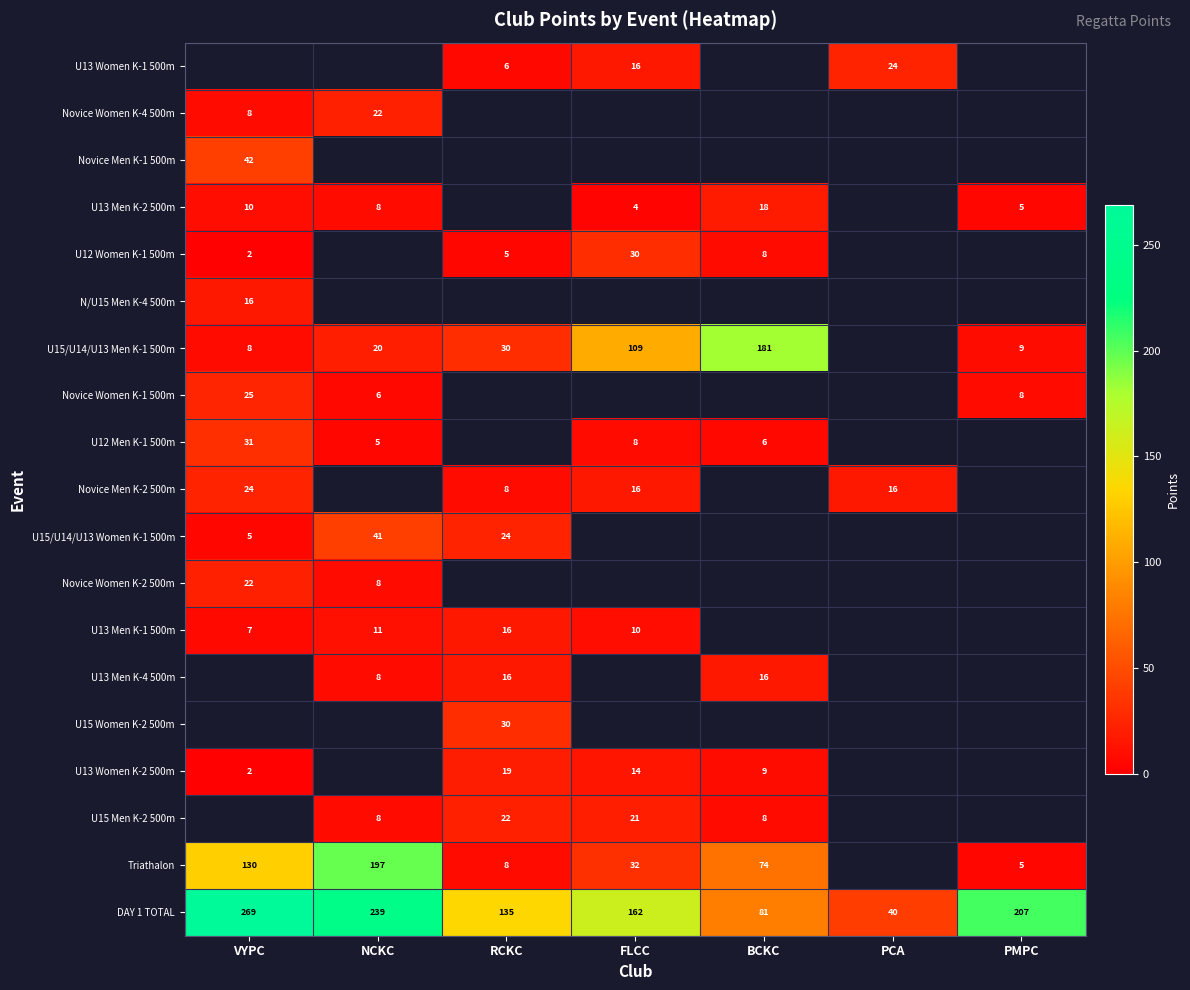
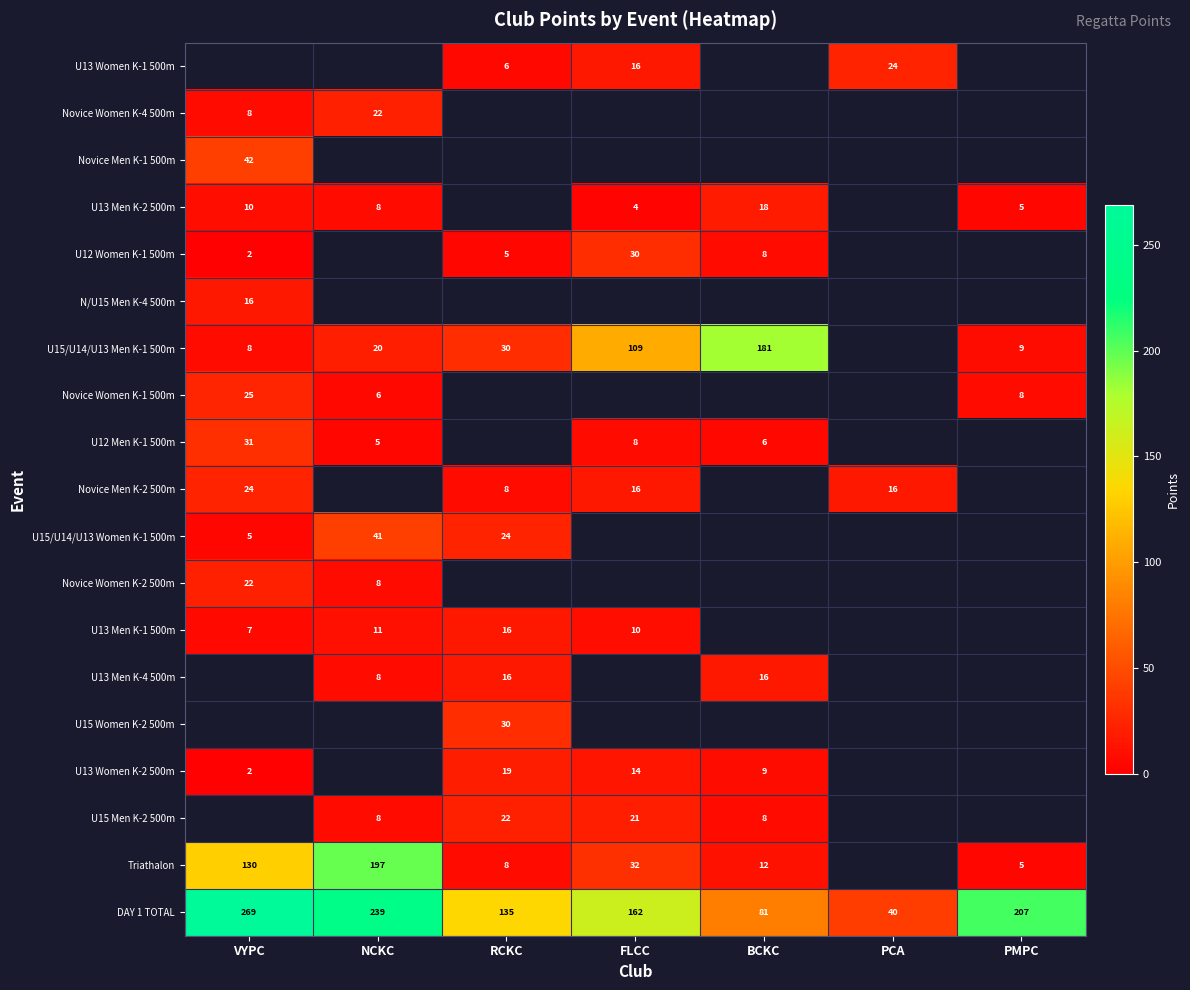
  {
    "U13 Women K-1 500m": {
      "RCKC": 6,
      "FLCC": 16,
      "PCA": 24
    },
    "Novice Women K-4 500m": {
      "VYPC": 8,
      "NCKC": 22
    },
    "Novice Men K-1 500m": {
      "VYPC": 42
    },
    "U13 Men K-2 500m": {
      "VYPC": 10,
      "NCKC": 8,
      "FLCC": 4,
      "BCKC": 18,
      "PMPC": 5
    },
    "U12 Women K-1 500m": {
      "VYPC": 2,
      "RCKC": 5,
      "FLCC": 30,
      "BCKC": 8
    },
    "N/U15 Men K-4 500m": {
      "VYPC": 16
    },
    "U15/U14/U13 Men K-1 500m": {
      "VYPC": 8,
      "NCKC": 20,
      "RCKC": 30,
      "FLCC": 109,
      "BCKC": 181,
      "PMPC": 9
    },
    "Novice Women K-1 500m": {
      "VYPC": 25,
      "NCKC": 6,
      "PMPC": 8
    },
    "U12 Men K-1 500m": {
      "VYPC": 31,
      "NCKC": 5,
      "FLCC": 8,
      "BCKC": 6
    },
    "Novice Men K-2 500m": {
      "VYPC": 24,
      "RCKC": 8,
      "FLCC": 16,
      "PCA": 16
    },
    "U15/U14/U13 Women K-1 500m": {
      "VYPC": 5,
      "NCKC": 41,
      "RCKC": 24
    },
    "Novice Women K-2 500m": {
      "VYPC": 22,
      "NCKC": 8
    },
    "U13 Men K-1 500m": {
      "VYPC": 7,
      "NCKC": 11,
      "RCKC": 16,
      "FLCC": 10
    },
    "U13 Men K-4 500m": {
      "NCKC": 8,
      "RCKC": 16,
      "BCKC": 16
    },
    "U15 Women K-2 500m": {
      "RCKC": 30
    },
    "U13 Women K-2 500m": {
      "VYPC": 2,
      "RCKC": 19,
      "FLCC": 14,
      "BCKC": 9
    },
    "U15 Men K-2 500m": {
      "NCKC": 8,
      "RCKC": 22,
      "FLCC": 21,
      "BCKC": 8
    },
    "Triathalon": {
      "VYPC": 130,
      "NCKC": 197,
      "RCKC": 8,
      "FLCC": 32,
-     "BCKC": 74,
+     "BCKC": 12,
      "PMPC": 5
    },
    "DAY 1 TOTAL": {
      "VYPC": 269,
      "NCKC": 239,
      "RCKC": 135,
      "FLCC": 162,
      "BCKC": 81,
      "PCA": 40,
      "PMPC": 207
    }
  }
